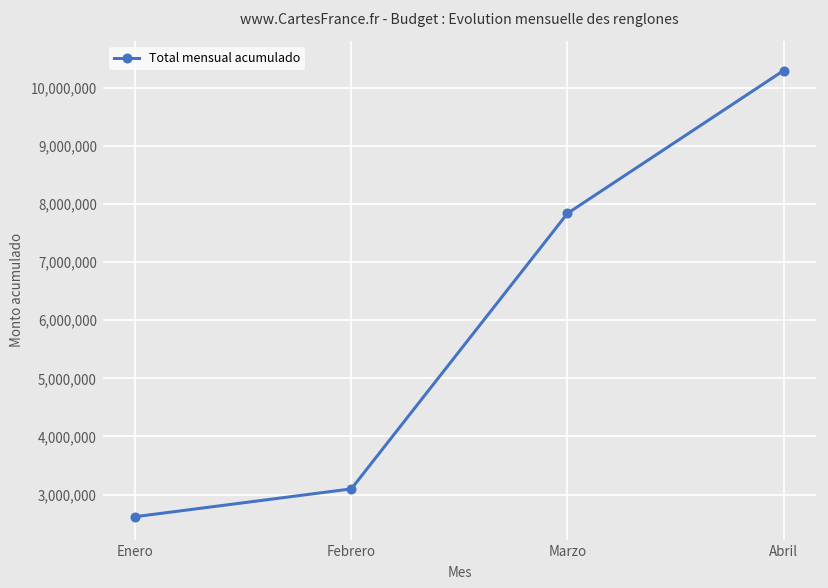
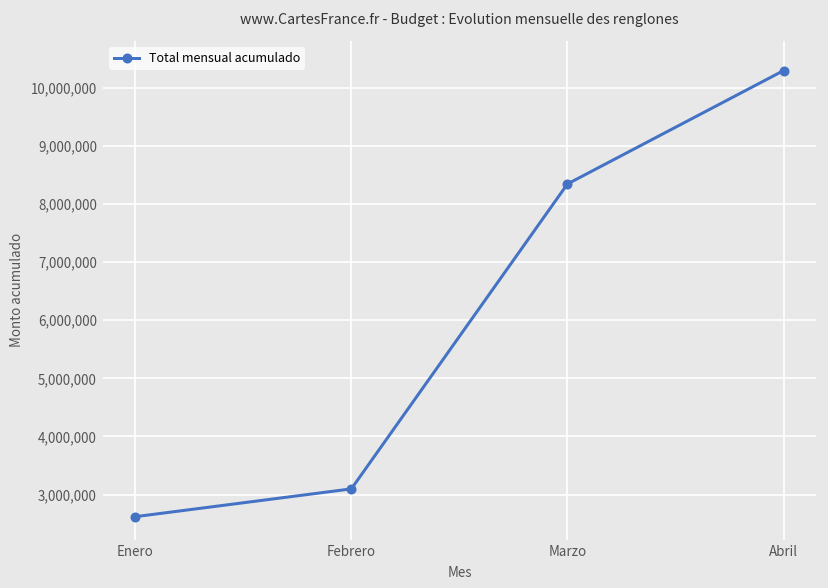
  {
    "Enero": "2,600,000",
    "Febrero": "3,100,000",
-   "Marzo": "7,800,000",
+   "Marzo": "8,300,000",
    "Abril": "10,300,000"
  }
